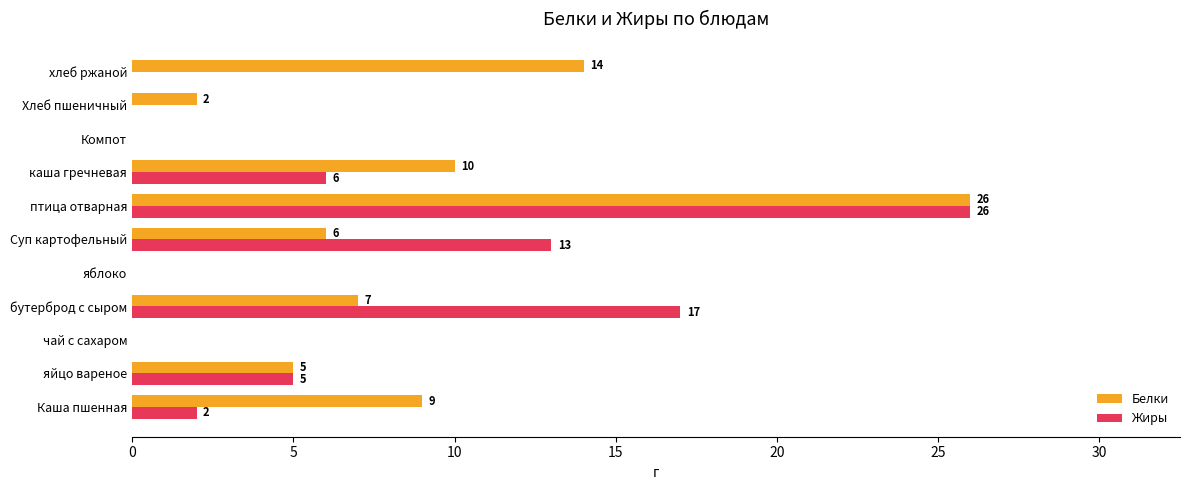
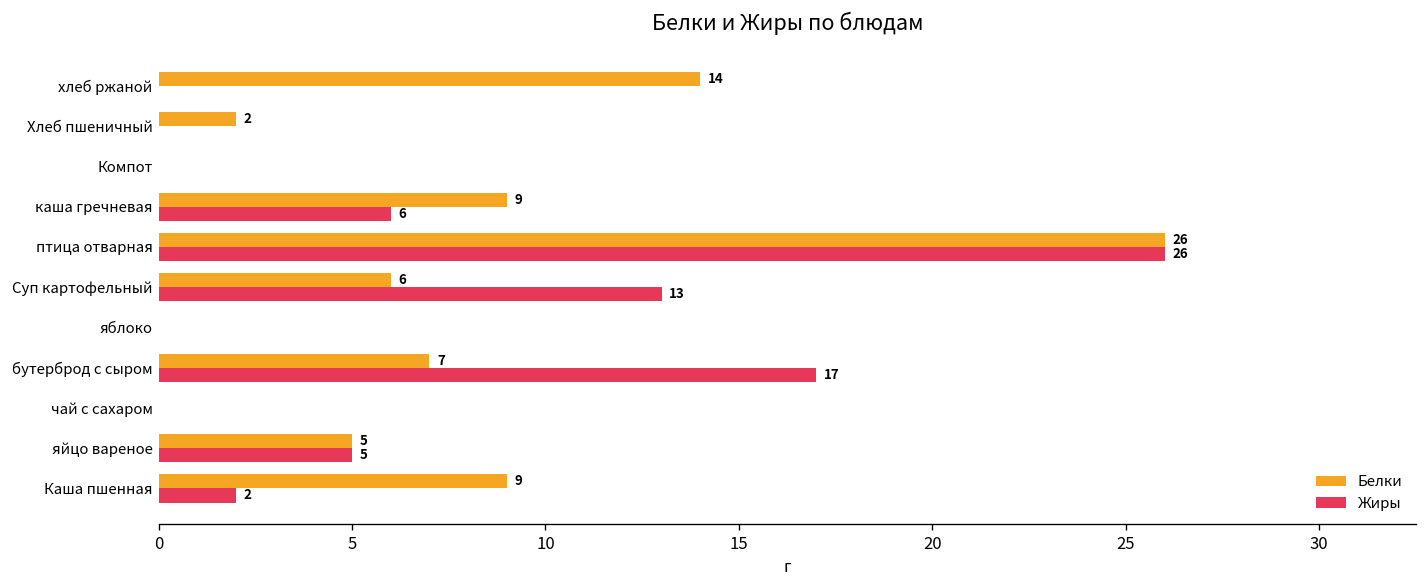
  {
    "Белки": {
      "хлеб ржаной": 14,
      "Хлеб пшеничный": 2,
-     "каша гречневая": 10,
+     "каша гречневая": 9,
      "птица отварная": 26,
      "Суп картофельный": 6,
      "бутерброд с сыром": 7,
      "яйцо вареное": 5,
      "Каша пшенная": 9
    },
    "Жиры": {
      "каша гречневая": 6,
      "птица отварная": 26,
      "Суп картофельный": 13,
      "бутерброд с сыром": 17,
      "яйцо вареное": 5,
      "Каша пшенная": 2
    }
  }
